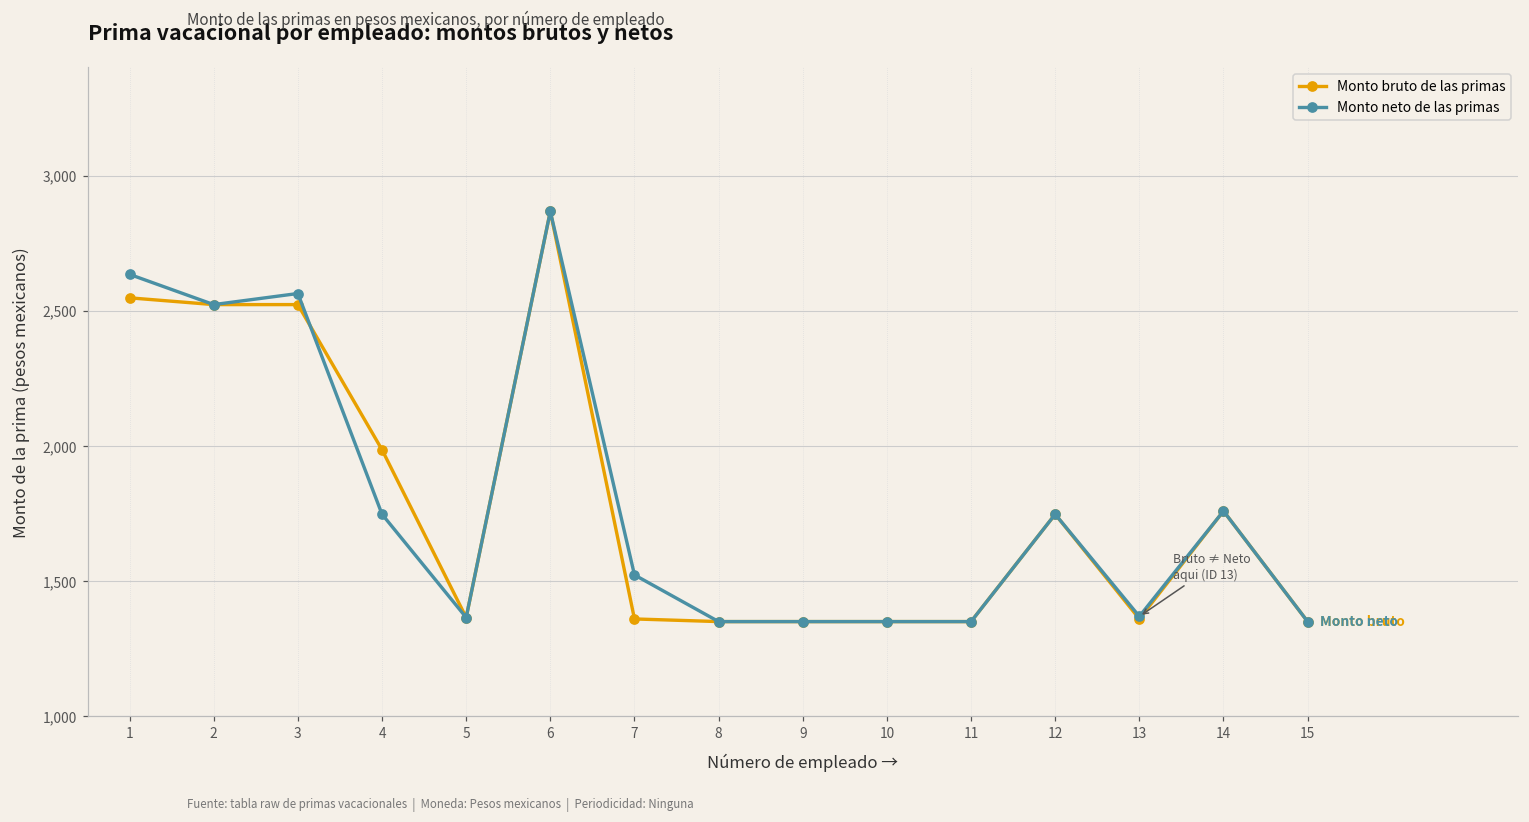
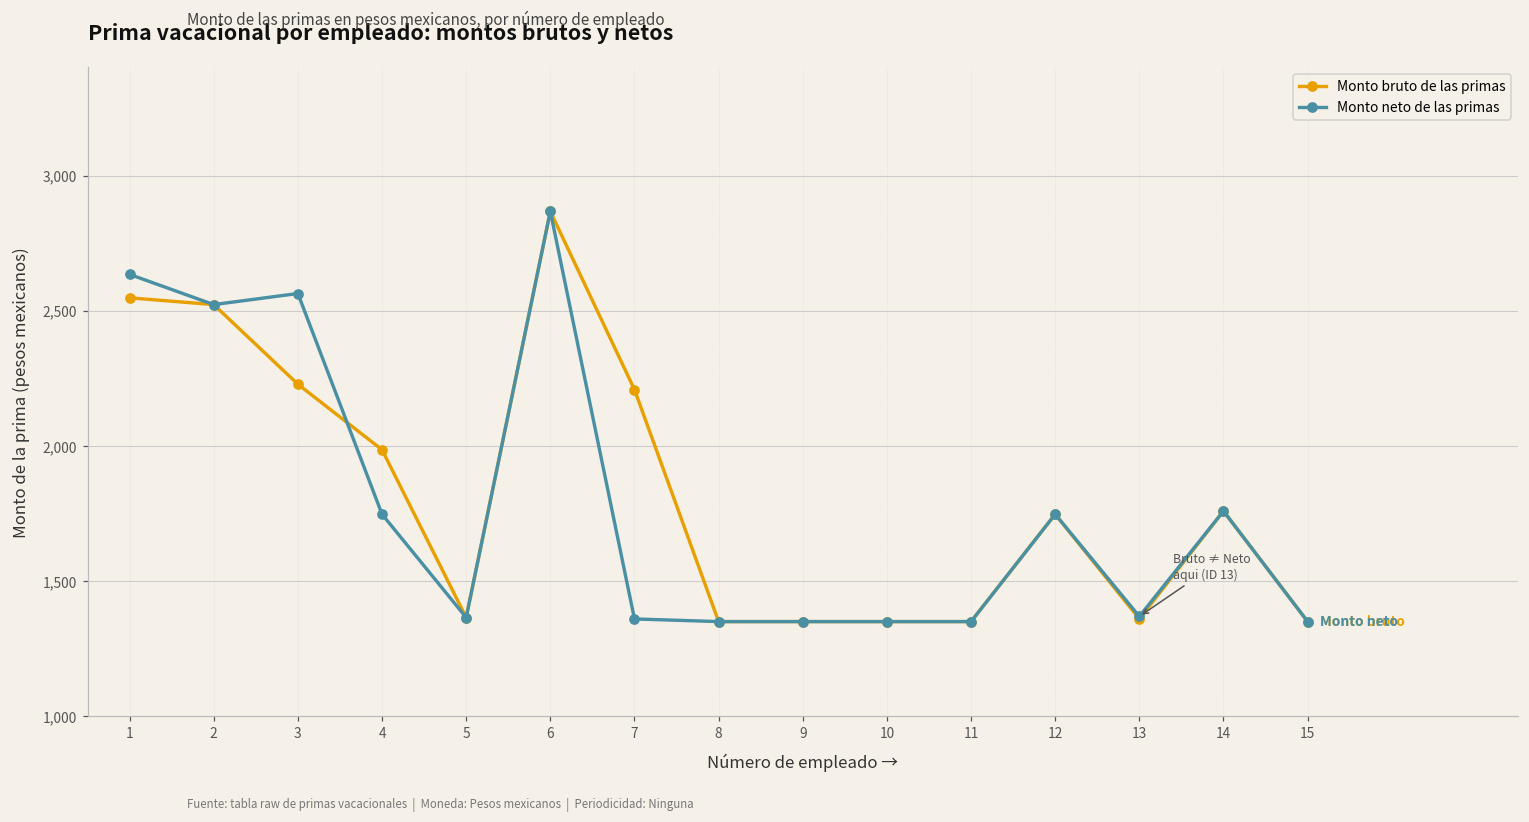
  {
    "Monto bruto de las primas": {
      "1": "2,550",
-     "3": "2,520",
+     "3": "2,230",
      "4": "1,990",
-     "7": "1,360"
+     "7": "2,210"
    },
    "Monto neto de las primas": {
      "1": "2,630",
      "3": "2,560",
      "4": "1,750",
-     "7": "1,520"
+     "7": "1,360"
    }
  }
